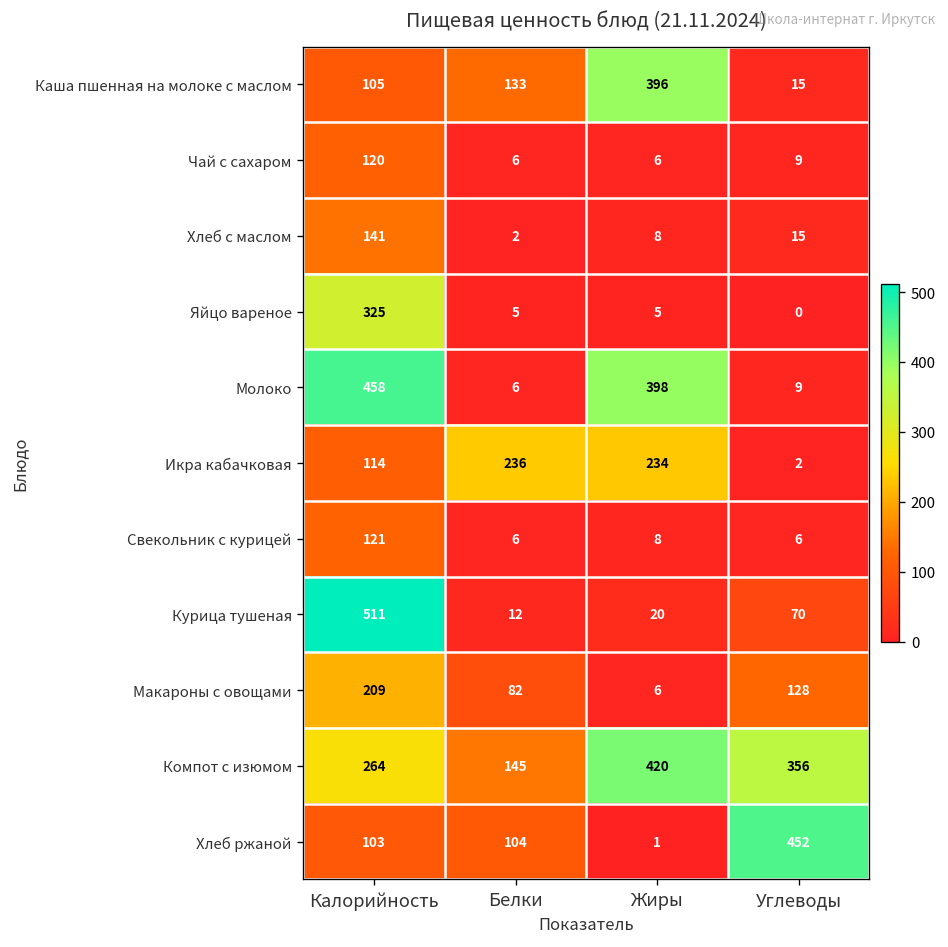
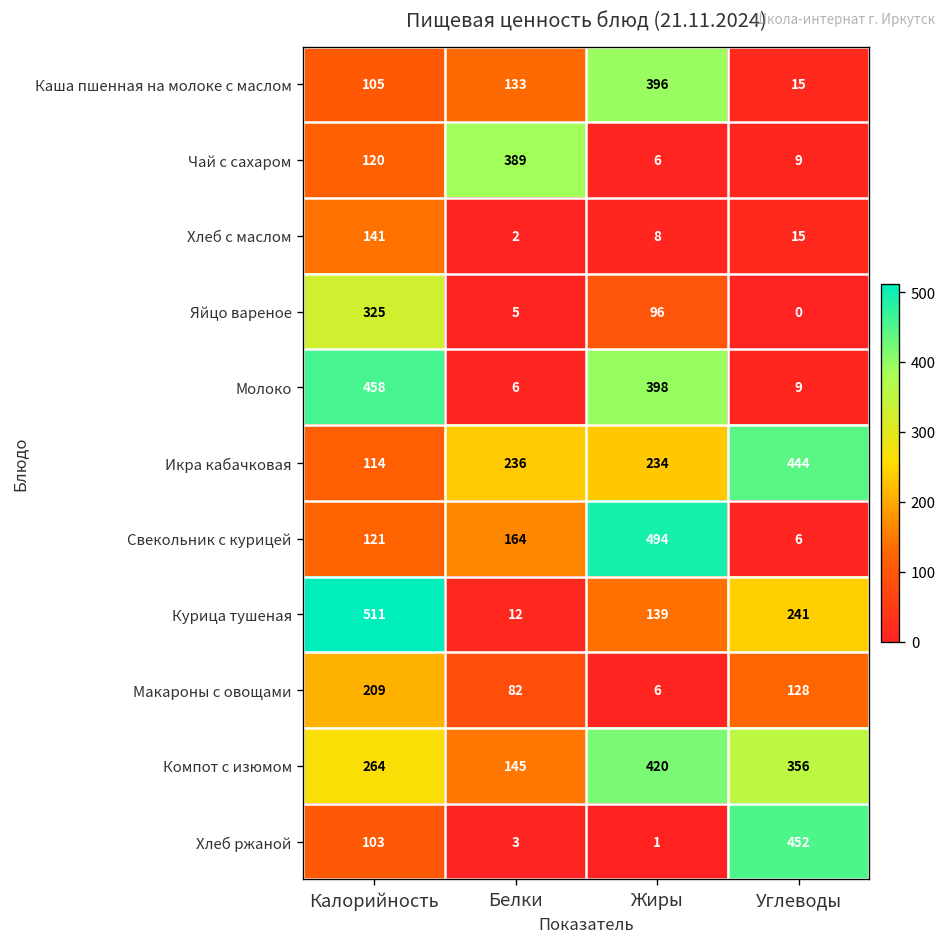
  {
    "Каша пшенная на молоке с маслом": {
      "Калорийность": 105,
      "Белки": 133,
      "Жиры": 396,
      "Углеводы": 15
    },
    "Чай с сахаром": {
      "Калорийность": 120,
-     "Белки": 6,
+     "Белки": 389,
      "Жиры": 6,
      "Углеводы": 9
    },
    "Хлеб с маслом": {
      "Калорийность": 141,
      "Белки": 2,
      "Жиры": 8,
      "Углеводы": 15
    },
    "Яйцо вареное": {
      "Калорийность": 325,
      "Белки": 5,
-     "Жиры": 5,
+     "Жиры": 96,
      "Углеводы": 0
    },
    "Молоко": {
      "Калорийность": 458,
      "Белки": 6,
      "Жиры": 398,
      "Углеводы": 9
    },
    "Икра кабачковая": {
      "Калорийность": 114,
      "Белки": 236,
      "Жиры": 234,
-     "Углеводы": 2
+     "Углеводы": 444
    },
    "Свекольник с курицей": {
      "Калорийность": 121,
-     "Белки": 6,
-     "Жиры": 8,
+     "Белки": 164,
+     "Жиры": 494,
      "Углеводы": 6
    },
    "Курица тушеная": {
      "Калорийность": 511,
      "Белки": 12,
-     "Жиры": 20,
-     "Углеводы": 70
+     "Жиры": 139,
+     "Углеводы": 241
    },
    "Макароны с овощами": {
      "Калорийность": 209,
      "Белки": 82,
      "Жиры": 6,
      "Углеводы": 128
    },
    "Компот с изюмом": {
      "Калорийность": 264,
      "Белки": 145,
      "Жиры": 420,
      "Углеводы": 356
    },
    "Хлеб ржаной": {
      "Калорийность": 103,
-     "Белки": 104,
+     "Белки": 3,
      "Жиры": 1,
      "Углеводы": 452
    }
  }
